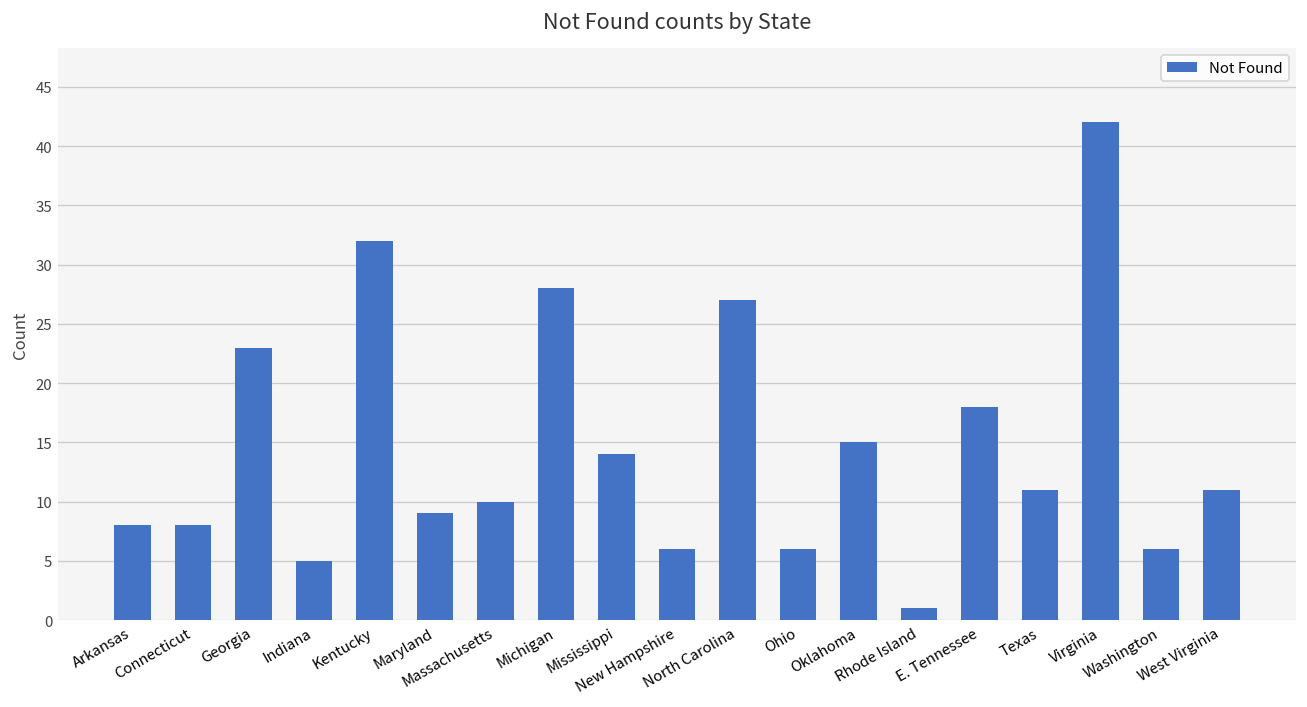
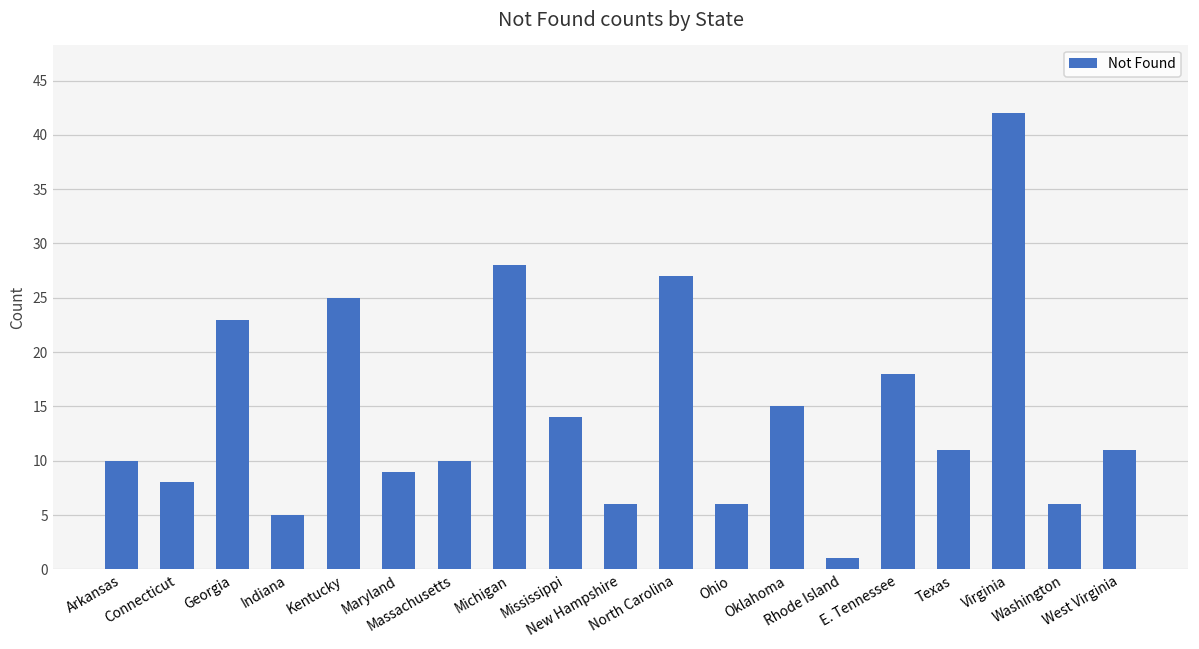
  {
-   "Arkansas": 8,
+   "Arkansas": 10,
    "Connecticut": 8,
    "Georgia": 23,
    "Indiana": 5,
-   "Kentucky": 32,
+   "Kentucky": 25,
    "Maryland": 9,
    "Massachusetts": 10,
    "Michigan": 28,
    "Mississippi": 14,
    "New Hampshire": 6,
    "North Carolina": 27,
    "Ohio": 6,
    "Oklahoma": 15,
    "Rhode Island": 1,
    "E. Tennessee": 18,
    "Texas": 11,
    "Virginia": 42,
    "Washington": 6,
    "West Virginia": 11
  }
